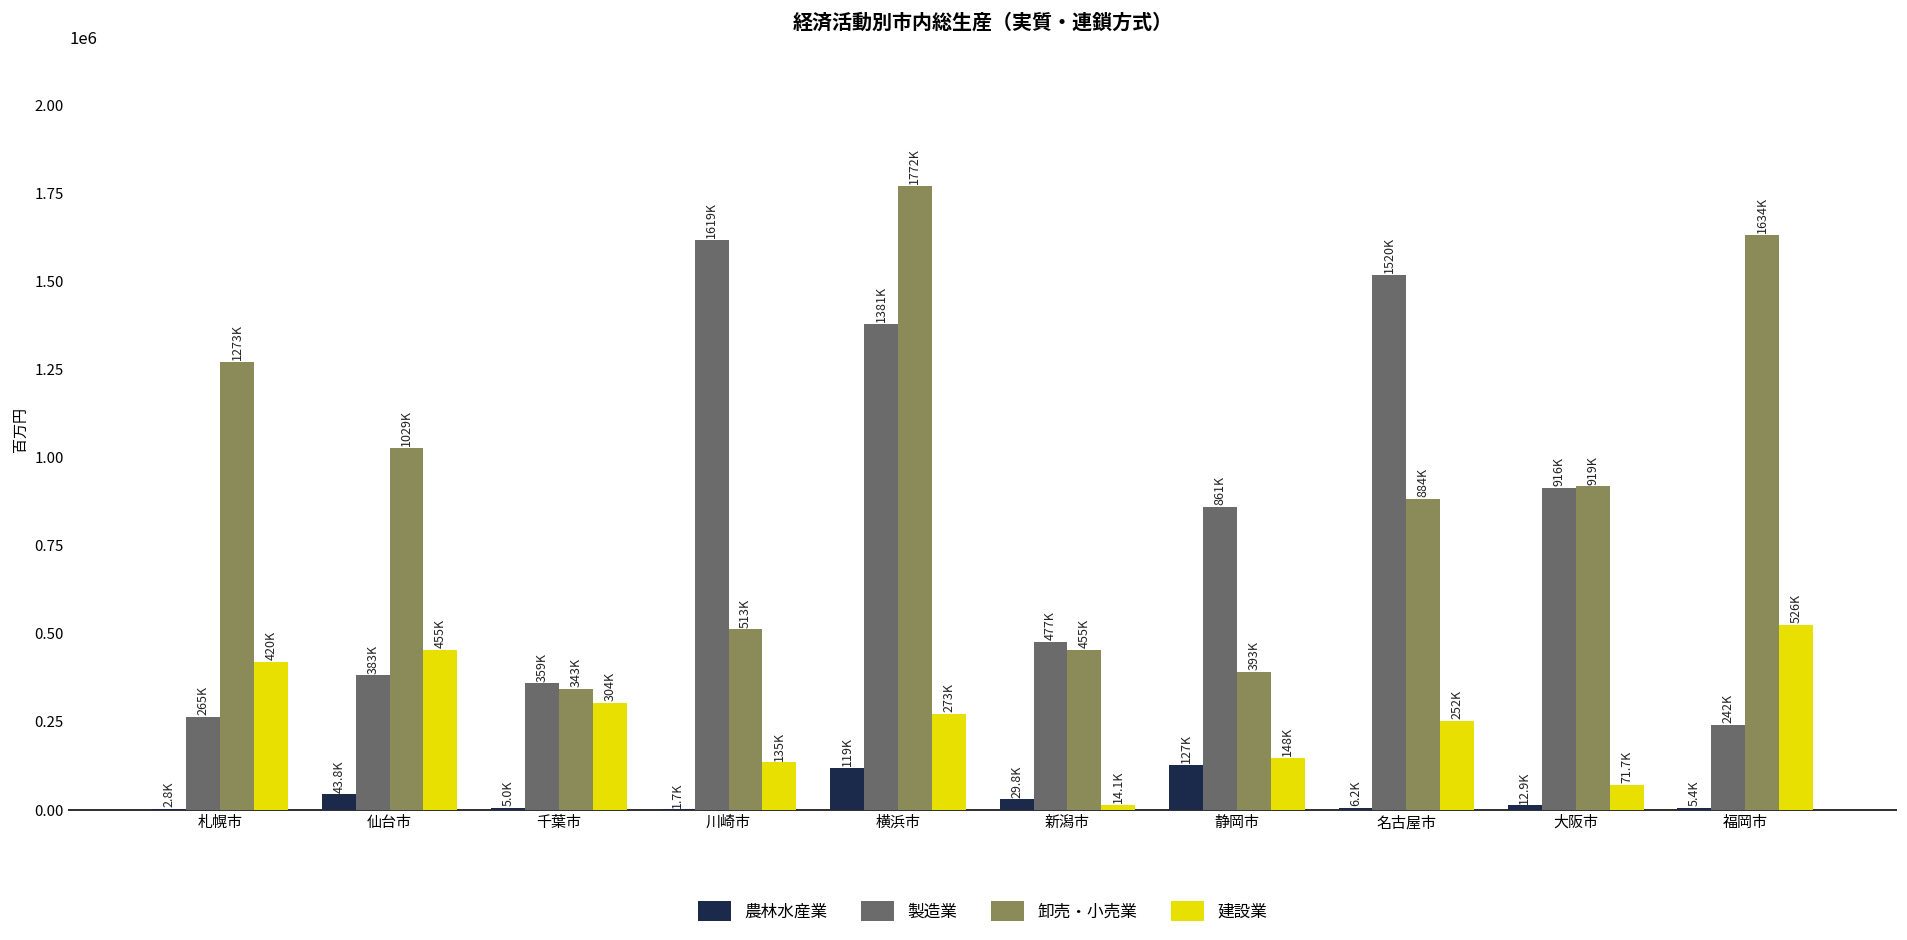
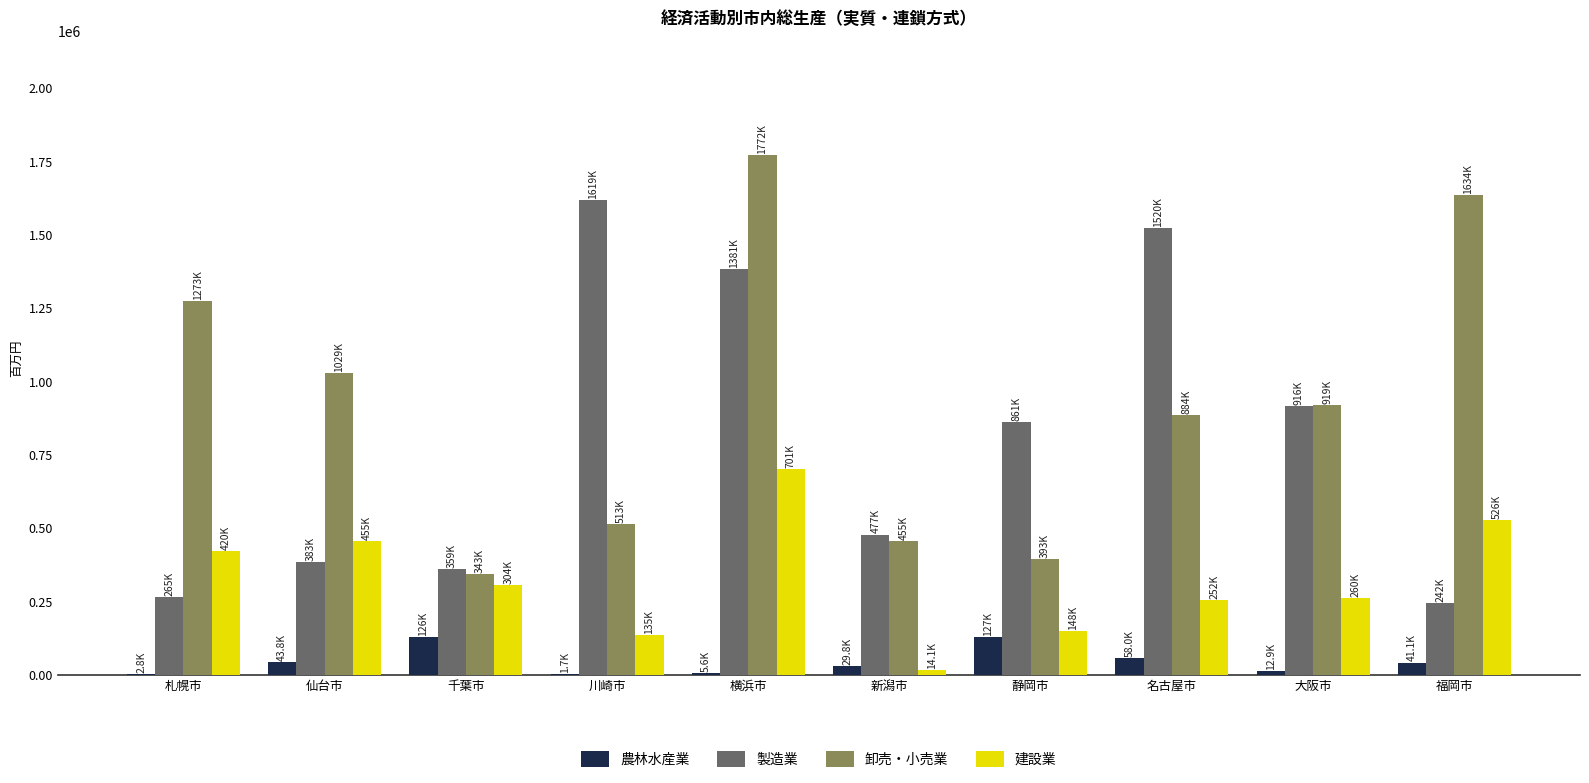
  {
    "農林水産業": {
      "札幌市": "2.8K",
      "仙台市": "43.8K",
-     "千葉市": "5.0K",
+     "千葉市": "126K",
      "川崎市": "1.7K",
-     "横浜市": "119K",
+     "横浜市": "5.6K",
      "新潟市": "29.8K",
      "静岡市": "127K",
-     "名古屋市": "6.2K",
+     "名古屋市": "58.0K",
      "大阪市": "12.9K",
-     "福岡市": "5.4K"
+     "福岡市": "41.1K"
    },
    "建設業": {
      "札幌市": "420K",
      "仙台市": "455K",
      "千葉市": "304K",
      "川崎市": "135K",
-     "横浜市": "273K",
+     "横浜市": "701K",
      "新潟市": "14.1K",
      "静岡市": "148K",
      "名古屋市": "252K",
-     "大阪市": "71.7K",
+     "大阪市": "260K",
      "福岡市": "526K"
    }
  }
